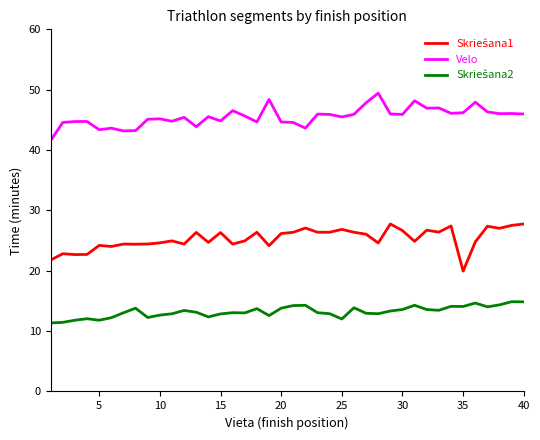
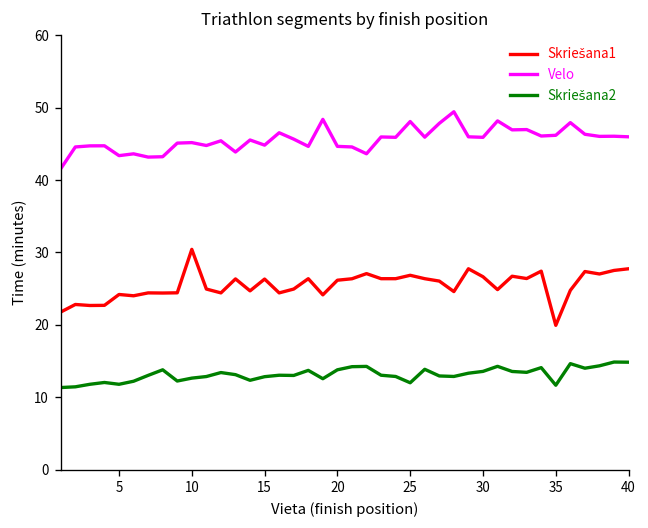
  {
    "Skriešana1": {
      "5": 24,
-     "10": 25,
+     "10": 30,
      "15": 26,
      "20": 26,
      "25": 27,
      "30": 27,
      "35": 20,
      "40": 28
    },
    "Velo": {
      "5": 43,
      "10": 45,
      "15": 45,
      "20": 45,
-     "25": 45,
+     "25": 48,
      "30": 46,
      "35": 46,
      "40": 46
    },
    "Skriešana2": {
      "5": 12,
      "10": 13,
      "15": 13,
      "20": 14,
      "25": 12,
      "30": 14,
-     "35": 14,
+     "35": 12,
      "40": 15
    }
  }
